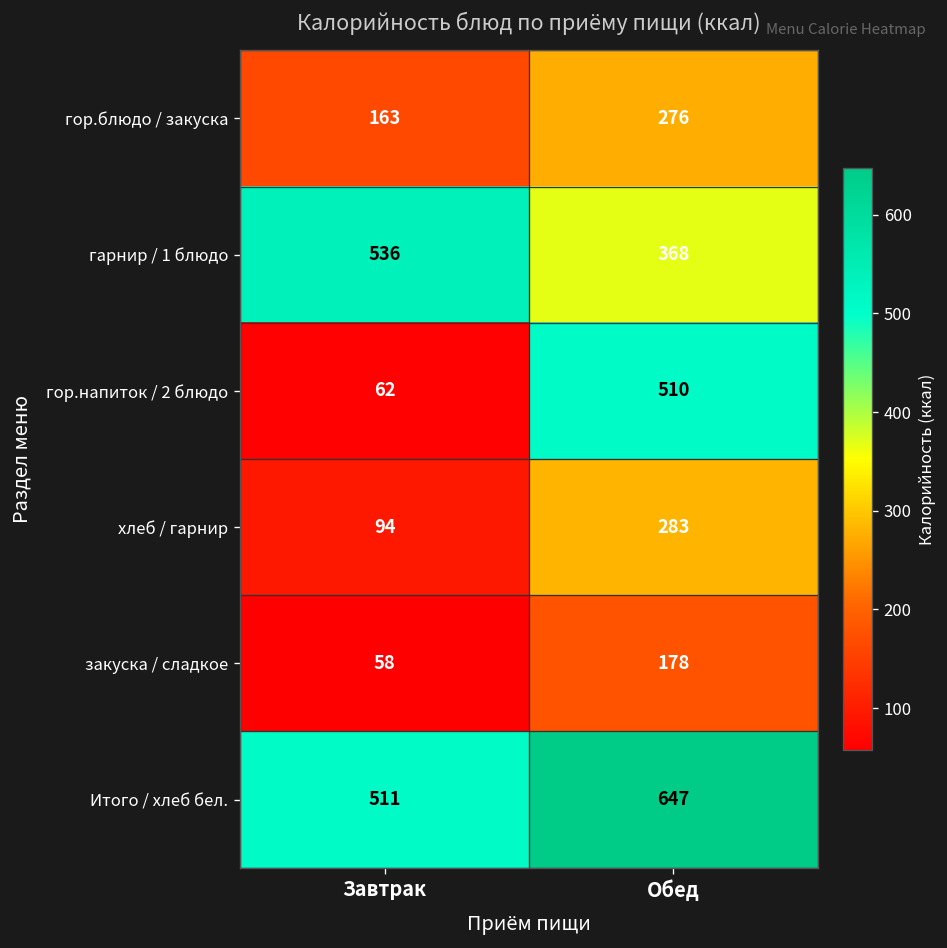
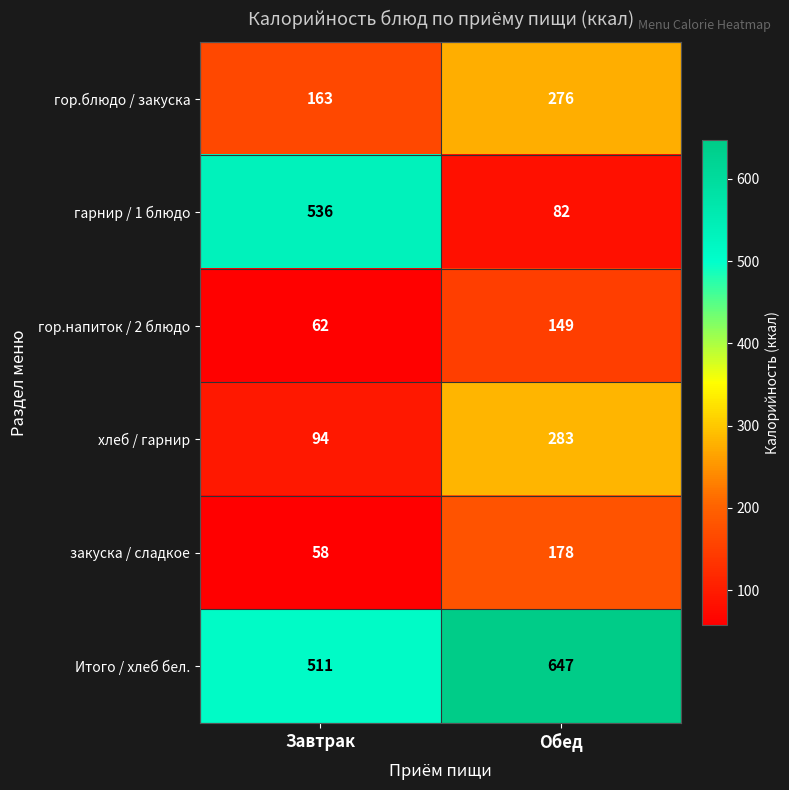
  {
    "гор.блюдо / закуска": {
      "Завтрак": 163,
      "Обед": 276
    },
    "гарнир / 1 блюдо": {
      "Завтрак": 536,
-     "Обед": 368
+     "Обед": 82
    },
    "гор.напиток / 2 блюдо": {
      "Завтрак": 62,
-     "Обед": 510
+     "Обед": 149
    },
    "хлеб / гарнир": {
      "Завтрак": 94,
      "Обед": 283
    },
    "закуска / сладкое": {
      "Завтрак": 58,
      "Обед": 178
    },
    "Итого / хлеб бел.": {
      "Завтрак": 511,
      "Обед": 647
    }
  }
